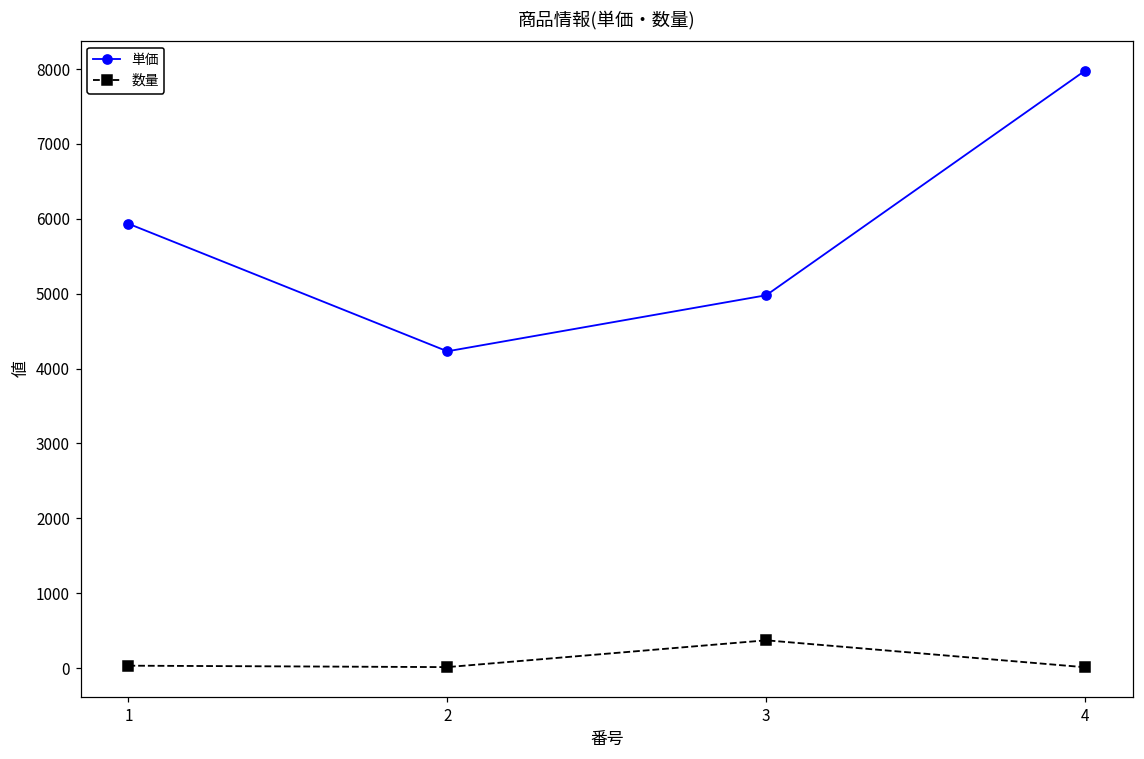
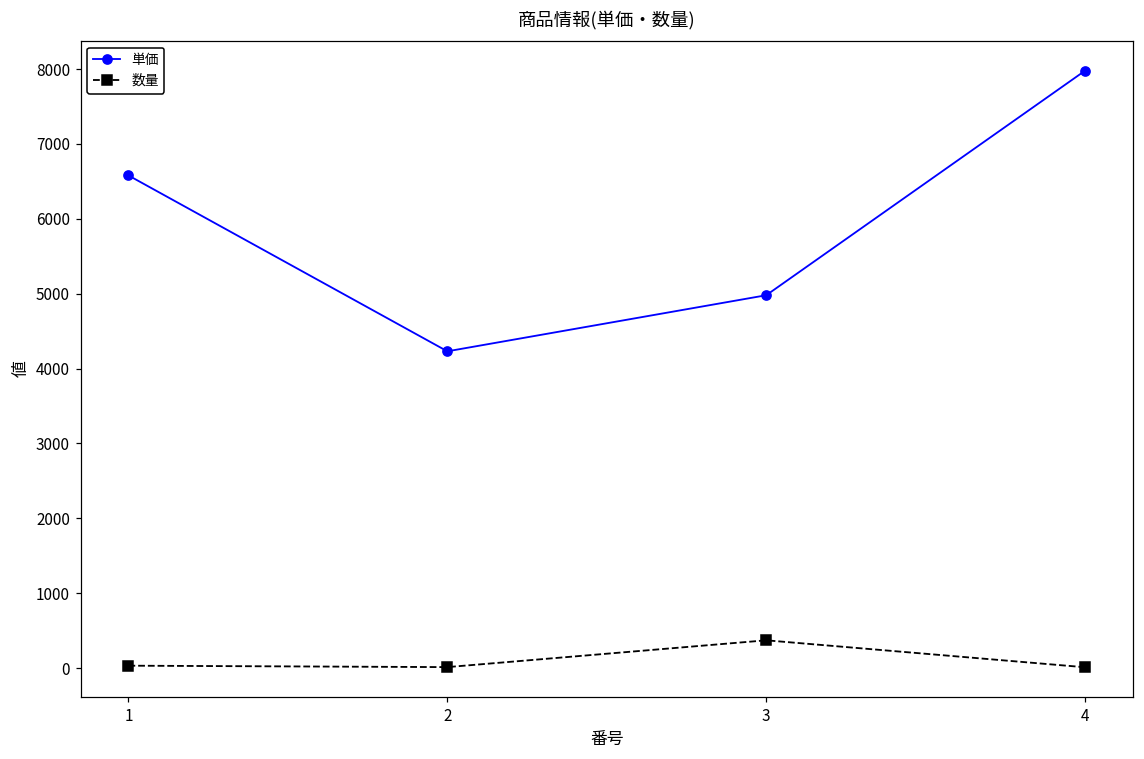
  {
    "単価": {
-     "1": 5900,
+     "1": 6600,
      "2": 4200,
      "3": 5000,
      "4": 8000
    },
    "数量": {
      "1": 0,
      "2": 0,
      "3": 400,
      "4": 0
    }
  }
